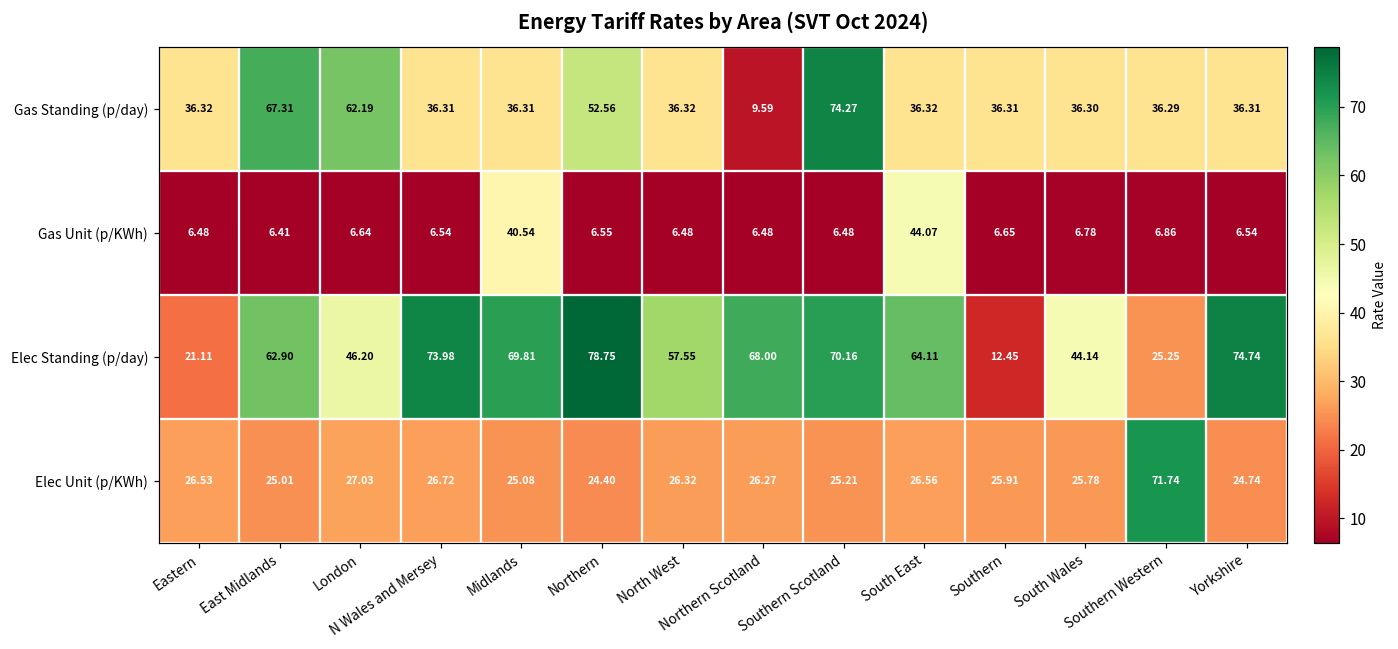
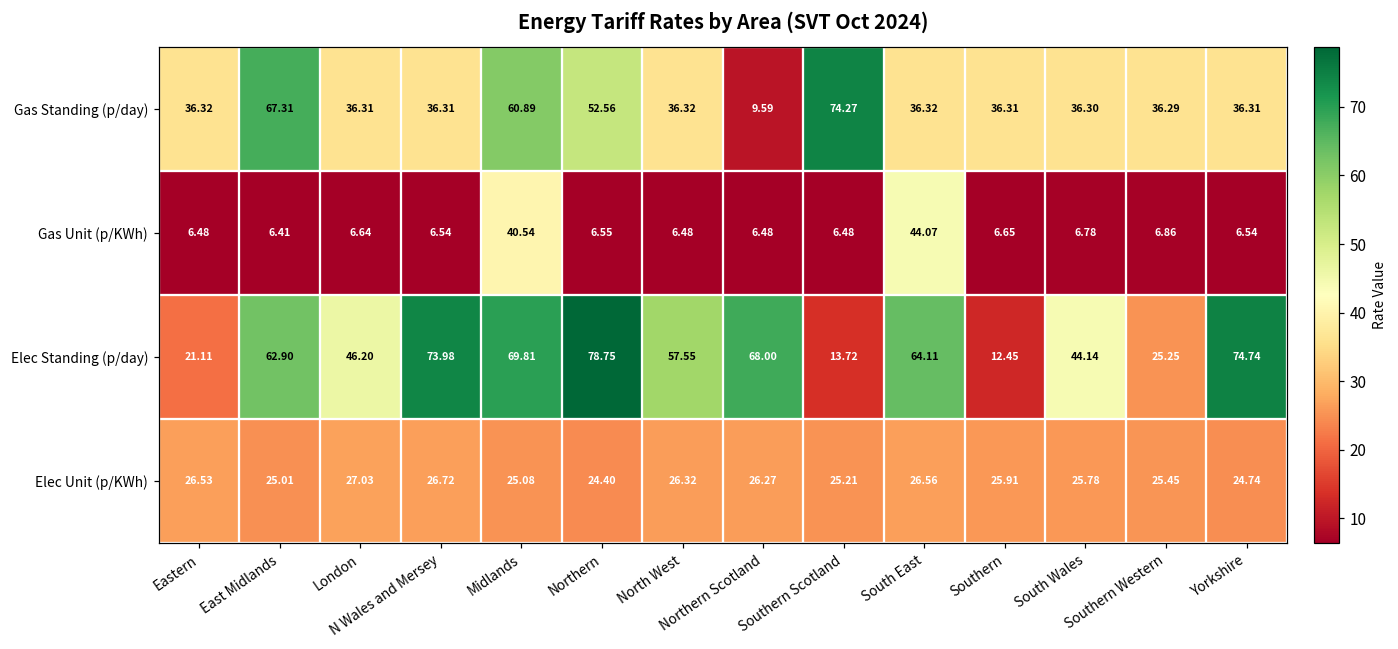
  {
    "Gas Standing (p/day)": {
      "Eastern": 36.32,
      "East Midlands": 67.31,
-     "London": 62.19,
+     "London": 36.31,
      "N Wales and Mersey": 36.31,
-     "Midlands": 36.31,
+     "Midlands": 60.89,
      "Northern": 52.56,
      "North West": 36.32,
      "Northern Scotland": 9.59,
      "Southern Scotland": 74.27,
      "South East": 36.32,
      "Southern": 36.31,
      "South Wales": 36.30,
      "Southern Western": 36.29,
      "Yorkshire": 36.31
    },
    "Gas Unit (p/KWh)": {
      "Eastern": 6.48,
      "East Midlands": 6.41,
      "London": 6.64,
      "N Wales and Mersey": 6.54,
      "Midlands": 40.54,
      "Northern": 6.55,
      "North West": 6.48,
      "Northern Scotland": 6.48,
      "Southern Scotland": 6.48,
      "South East": 44.07,
      "Southern": 6.65,
      "South Wales": 6.78,
      "Southern Western": 6.86,
      "Yorkshire": 6.54
    },
    "Elec Standing (p/day)": {
      "Eastern": 21.11,
      "East Midlands": 62.90,
      "London": 46.20,
      "N Wales and Mersey": 73.98,
      "Midlands": 69.81,
      "Northern": 78.75,
      "North West": 57.55,
      "Northern Scotland": 68.00,
-     "Southern Scotland": 70.16,
+     "Southern Scotland": 13.72,
      "South East": 64.11,
      "Southern": 12.45,
      "South Wales": 44.14,
      "Southern Western": 25.25,
      "Yorkshire": 74.74
    },
    "Elec Unit (p/KWh)": {
      "Eastern": 26.53,
      "East Midlands": 25.01,
      "London": 27.03,
      "N Wales and Mersey": 26.72,
      "Midlands": 25.08,
      "Northern": 24.40,
      "North West": 26.32,
      "Northern Scotland": 26.27,
      "Southern Scotland": 25.21,
      "South East": 26.56,
      "Southern": 25.91,
      "South Wales": 25.78,
-     "Southern Western": 71.74,
+     "Southern Western": 25.45,
      "Yorkshire": 24.74
    }
  }
